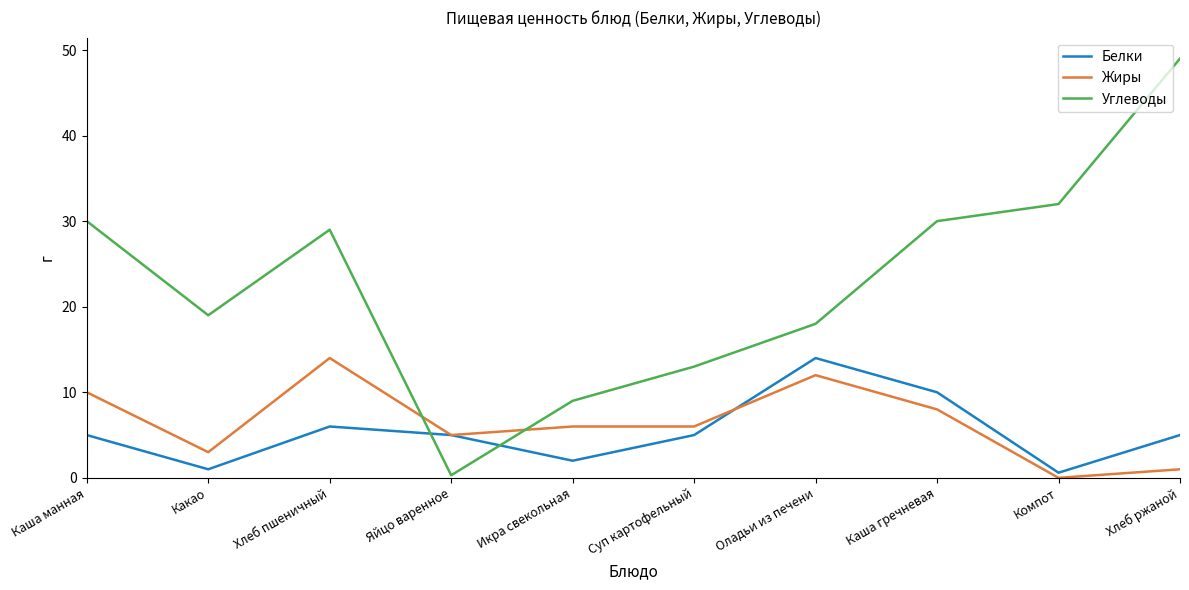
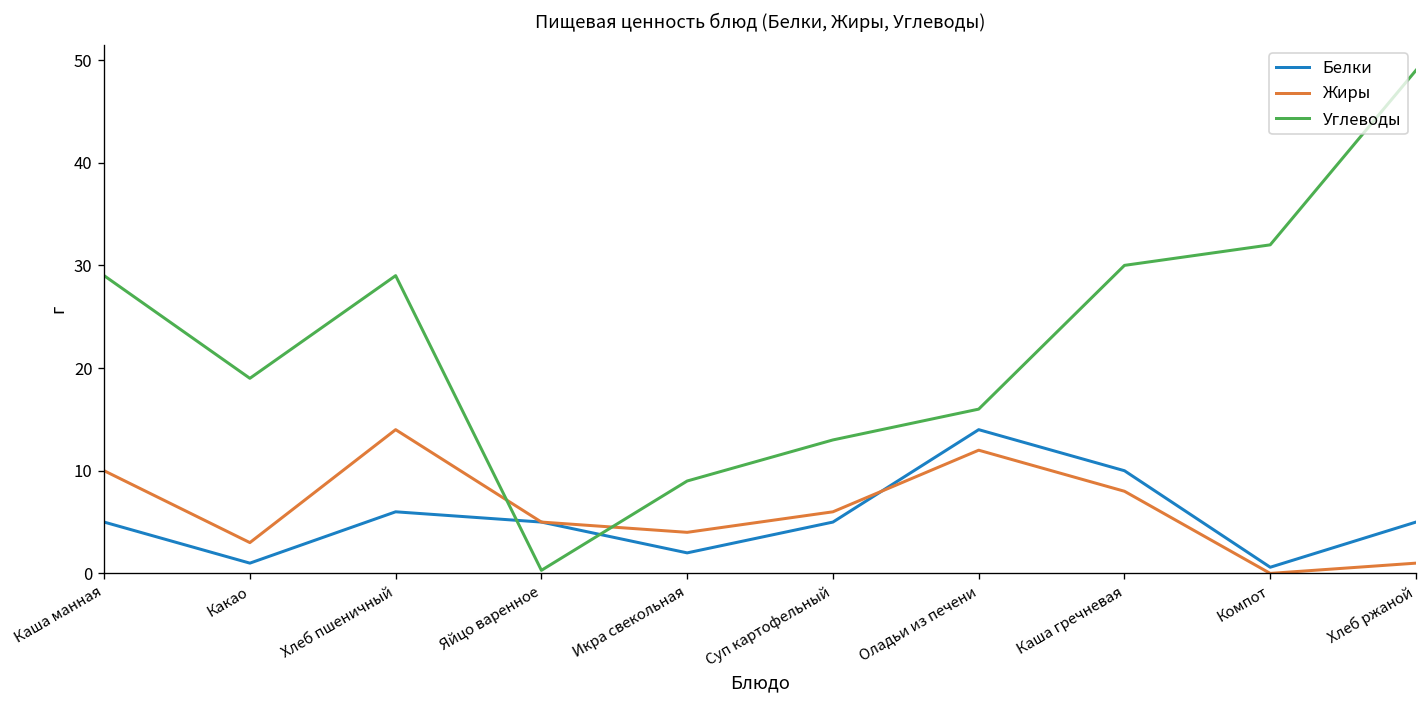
  {
    "Белки": {
      "Каша манная": 5,
      "Какао": 1,
      "Хлеб пшеничный": 6,
      "Икра свекольная": 2,
      "Суп картофельный": 5,
      "Оладьи из печени": 14,
      "Каша гречневая": 10,
      "Компот": 1,
      "Хлеб ржаной": 5
    },
    "Жиры": {
      "Каша манная": 10,
      "Какао": 3,
      "Хлеб пшеничный": 14,
-     "Икра свекольная": 6,
+     "Икра свекольная": 4,
      "Суп картофельный": 6,
      "Оладьи из печени": 12,
      "Каша гречневая": 8,
      "Компот": 0,
      "Хлеб ржаной": 1
    },
    "Углеводы": {
-     "Каша манная": 30,
+     "Каша манная": 29,
      "Какао": 19,
      "Хлеб пшеничный": 29,
      "Яйцо варенное": 0,
      "Икра свекольная": 9,
      "Суп картофельный": 13,
-     "Оладьи из печени": 18,
+     "Оладьи из печени": 16,
      "Каша гречневая": 30,
      "Компот": 32,
      "Хлеб ржаной": 49
    }
  }
